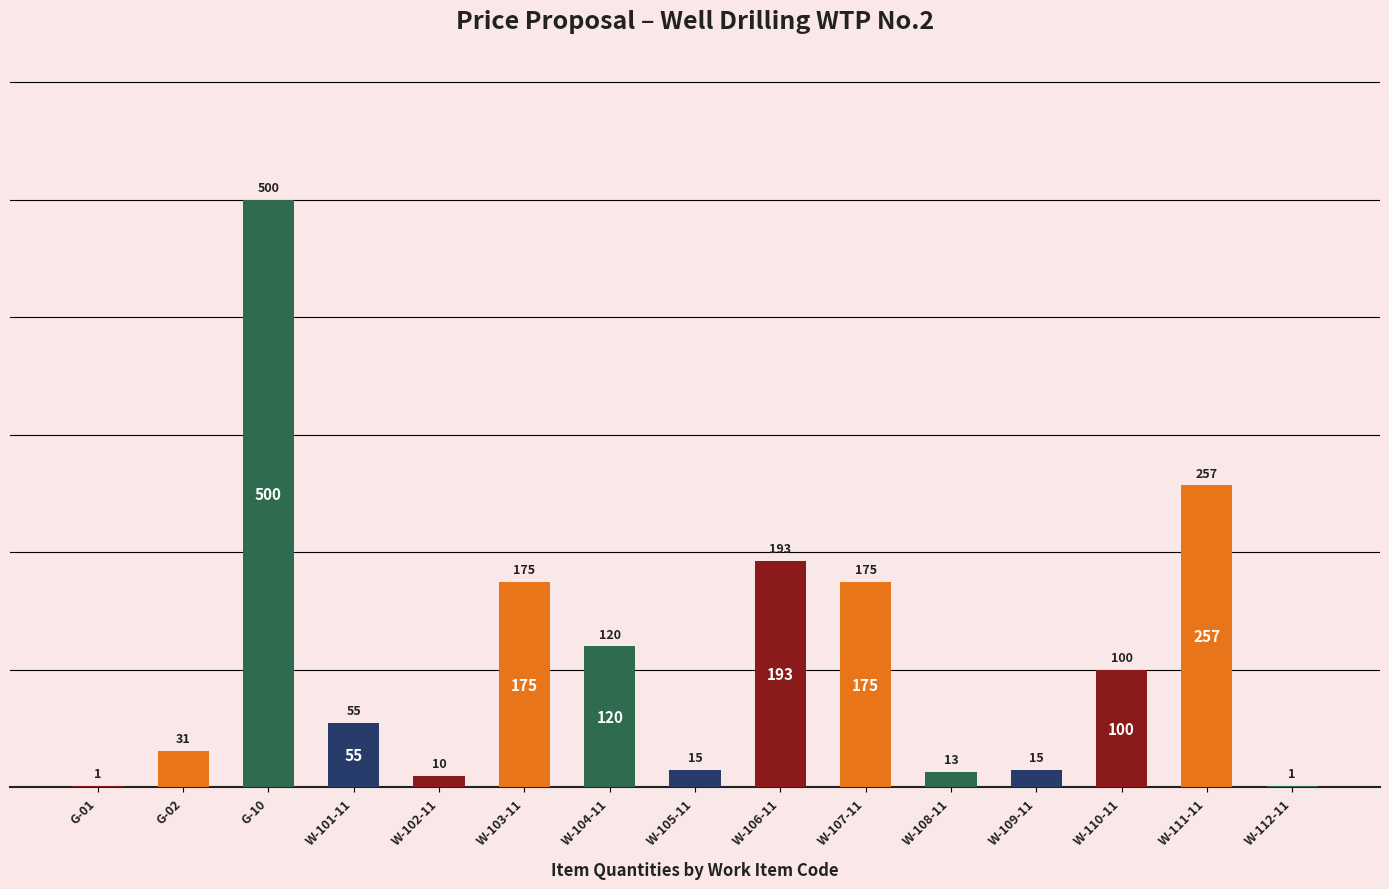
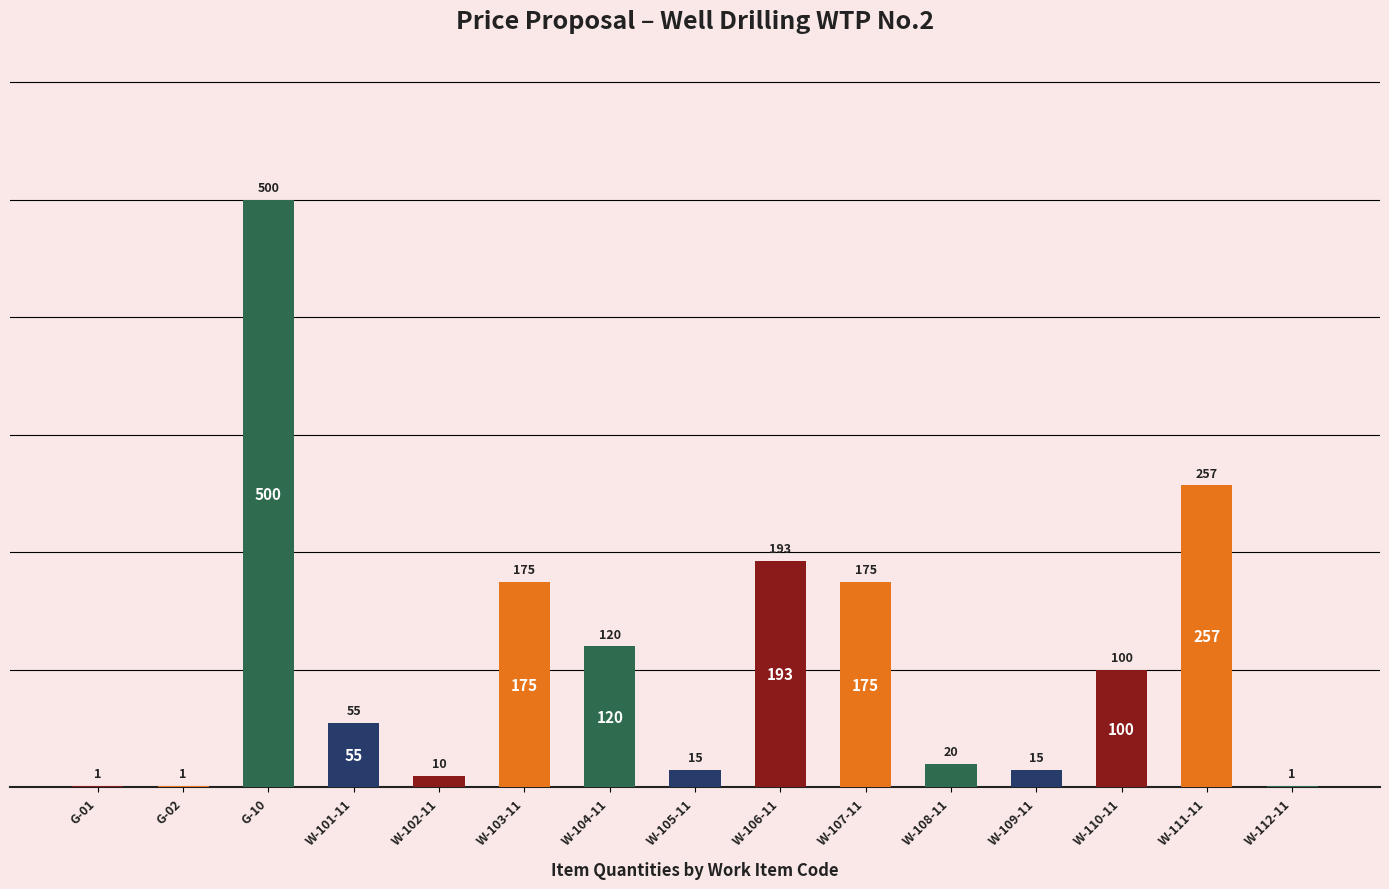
  {
    "G-01": 1,
-   "G-02": 31,
+   "G-02": 1,
    "G-10": 500,
    "W-101-11": 55,
    "W-102-11": 10,
    "W-103-11": 175,
    "W-104-11": 120,
    "W-105-11": 15,
    "W-106-11": 193,
    "W-107-11": 175,
-   "W-108-11": 13,
+   "W-108-11": 20,
    "W-109-11": 15,
    "W-110-11": 100,
    "W-111-11": 257,
    "W-112-11": 1
  }
